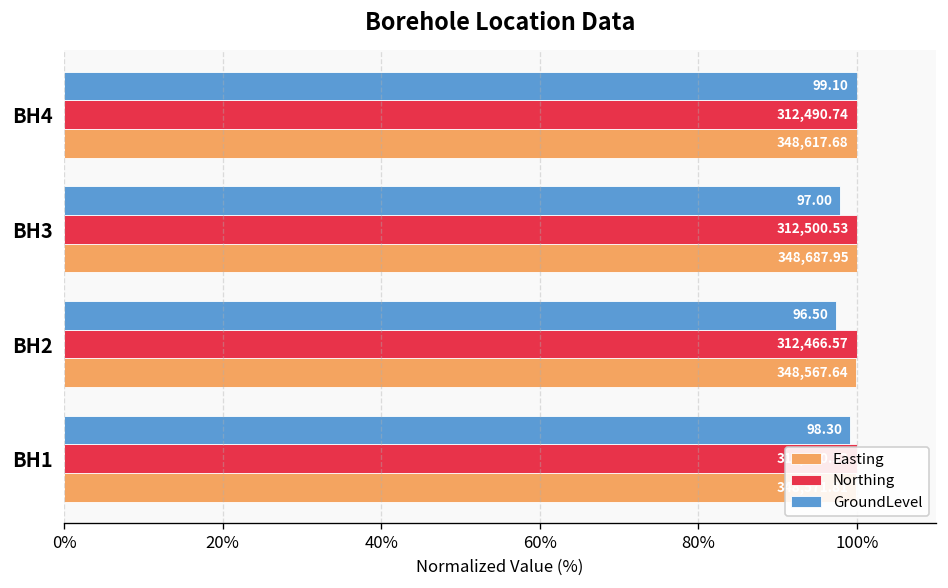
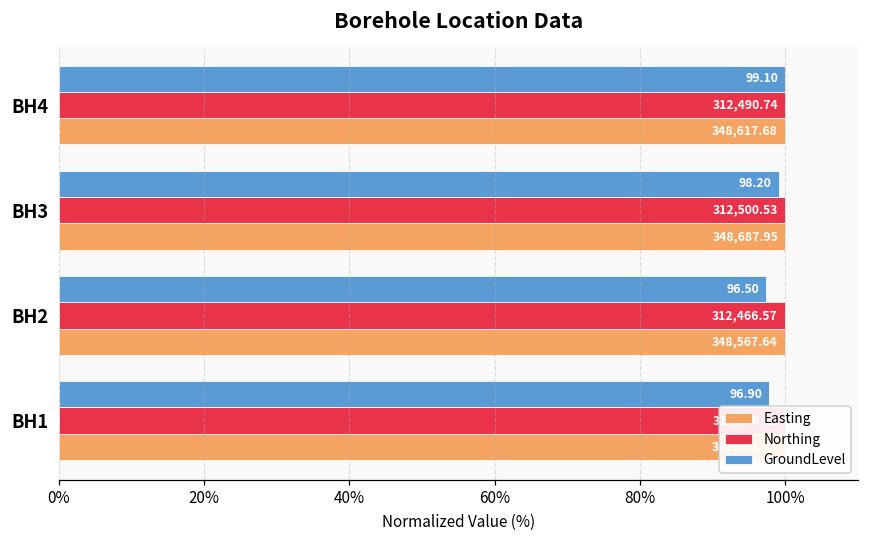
  {
    "GroundLevel": {
-     "BH3": 97.00,
-     "BH1": 98.30
+     "BH3": 98.20,
+     "BH1": 96.90
    }
  }
